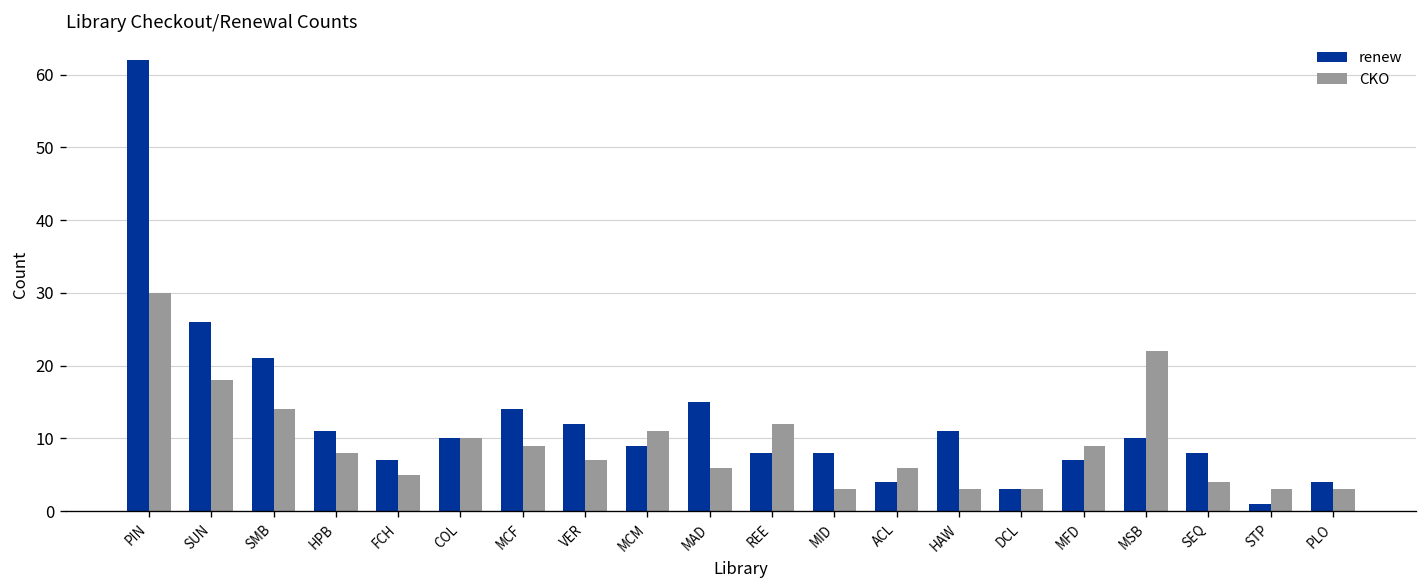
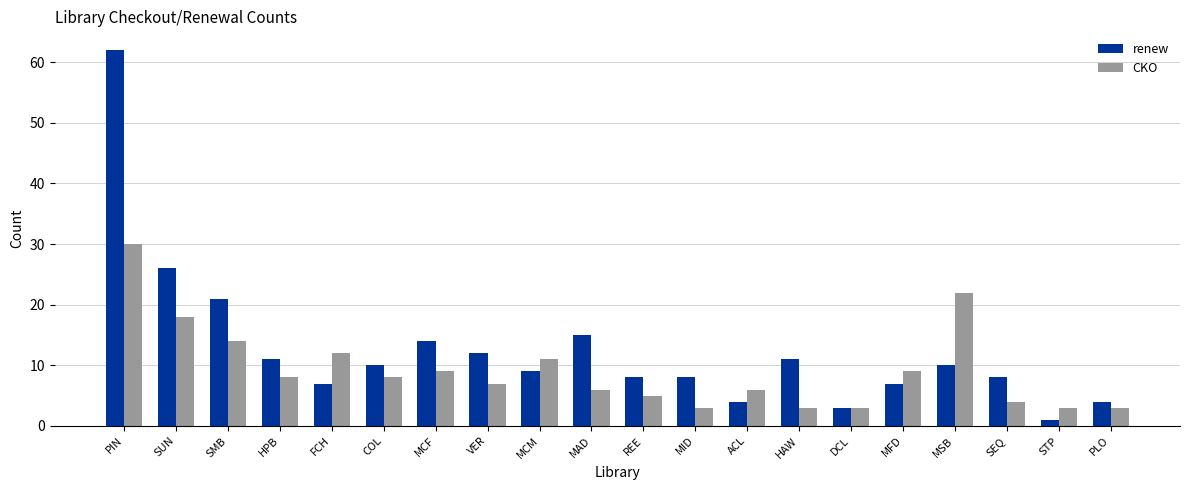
  {
    "renew": {
      "PIN": 62,
      "SUN": 26,
      "SMB": 21,
      "HPB": 11,
      "FCH": 7,
      "COL": 10,
      "MCF": 14,
      "VER": 12,
      "MCM": 9,
      "MAD": 15,
      "REE": 8,
      "MID": 8,
      "ACL": 4,
      "HAW": 11,
      "DCL": 3,
      "MFD": 7,
      "MSB": 10,
      "SEQ": 8,
      "STP": 1,
      "PLO": 4
    },
    "CKO": {
      "PIN": 30,
      "SUN": 18,
      "SMB": 14,
      "HPB": 8,
-     "FCH": 5,
-     "COL": 10,
+     "FCH": 12,
+     "COL": 8,
      "MCF": 9,
      "VER": 7,
      "MCM": 11,
      "MAD": 6,
-     "REE": 12,
+     "REE": 5,
      "MID": 3,
      "ACL": 6,
      "HAW": 3,
      "DCL": 3,
      "MFD": 9,
      "MSB": 22,
      "SEQ": 4,
      "STP": 3,
      "PLO": 3
    }
  }
